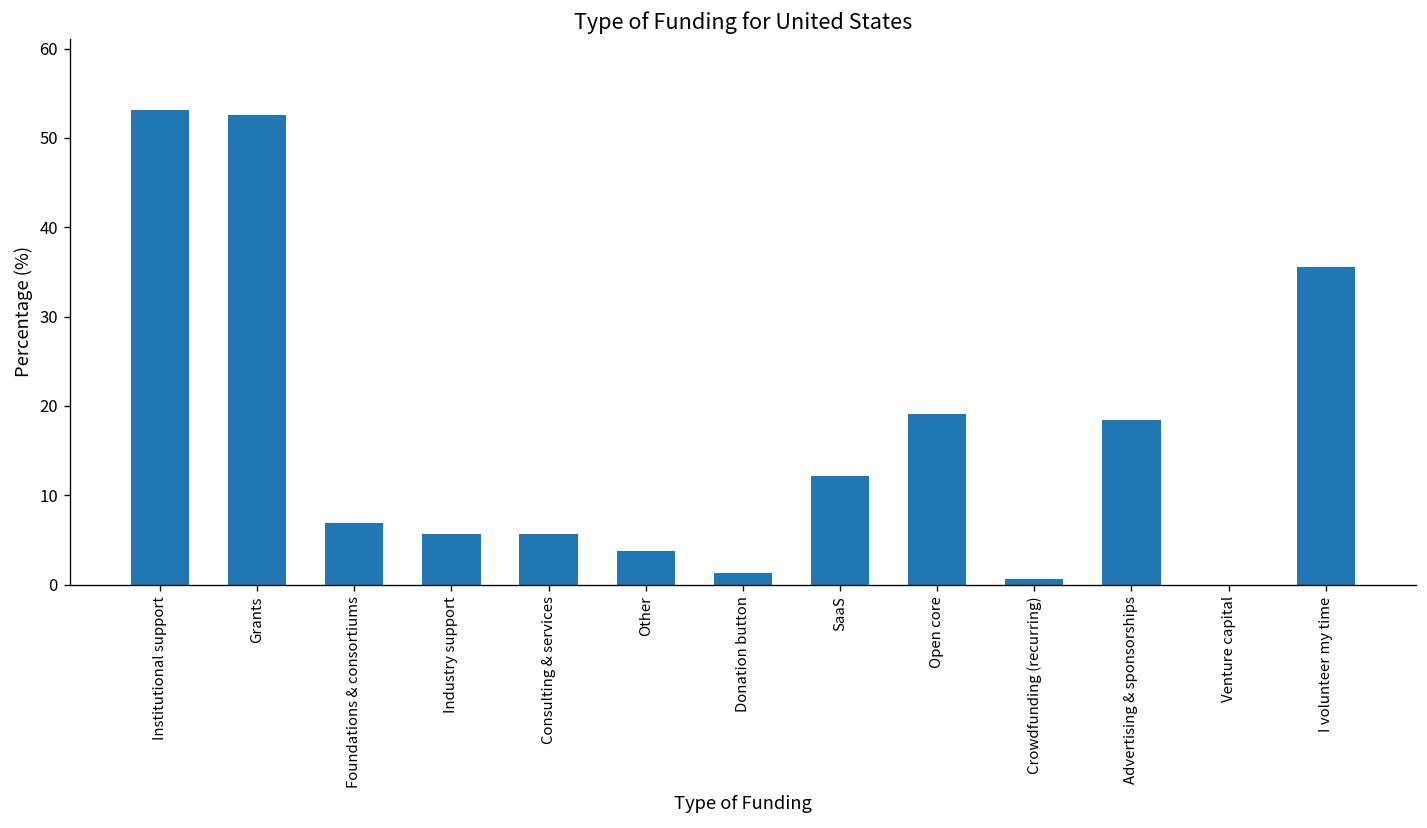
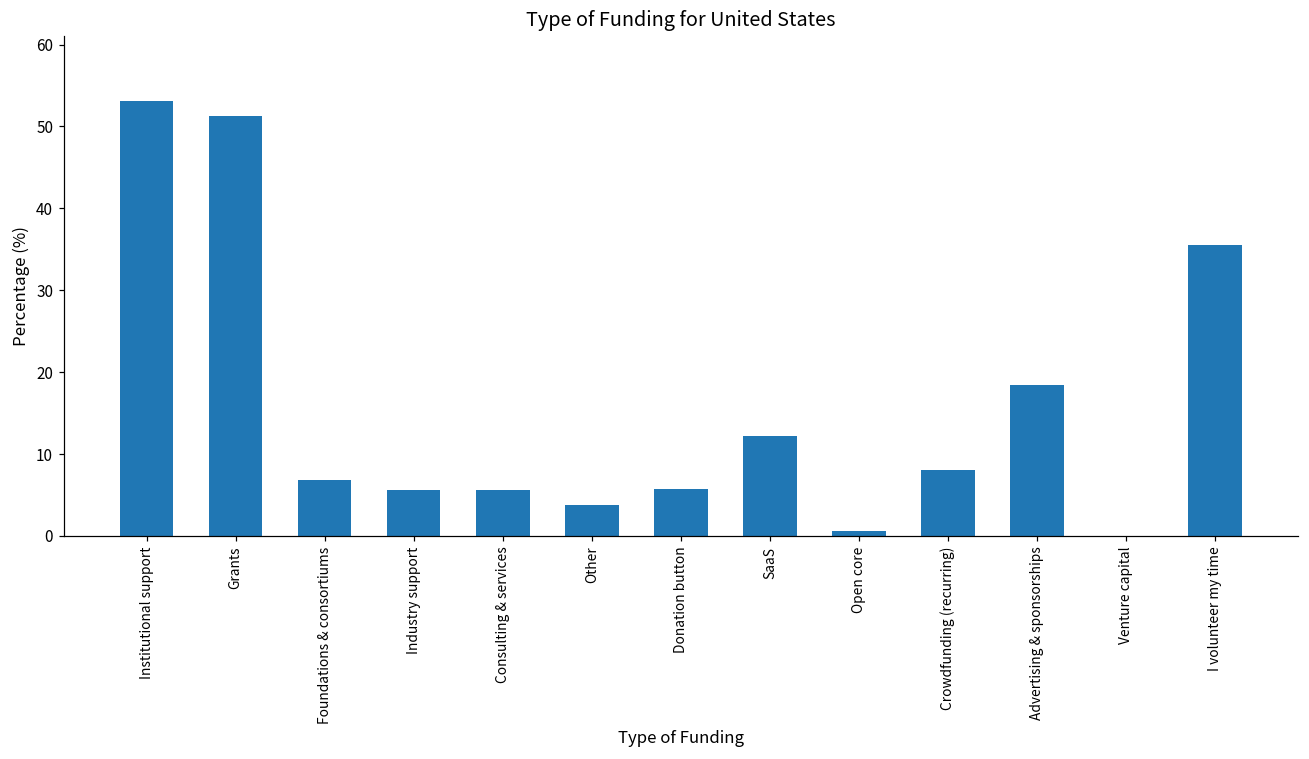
  {
    "Institutional support": 53,
-   "Grants": 53,
+   "Grants": 51,
    "Foundations & consortiums": 7,
    "Industry support": 6,
    "Consulting & services": 6,
    "Other": 4,
-   "Donation button": 1,
+   "Donation button": 6,
    "SaaS": 12,
-   "Open core": 19,
-   "Crowdfunding (recurring)": 1,
+   "Open core": 1,
+   "Crowdfunding (recurring)": 8,
    "Advertising & sponsorships": 18,
    "Venture capital": 0,
    "I volunteer my time": 36
  }
